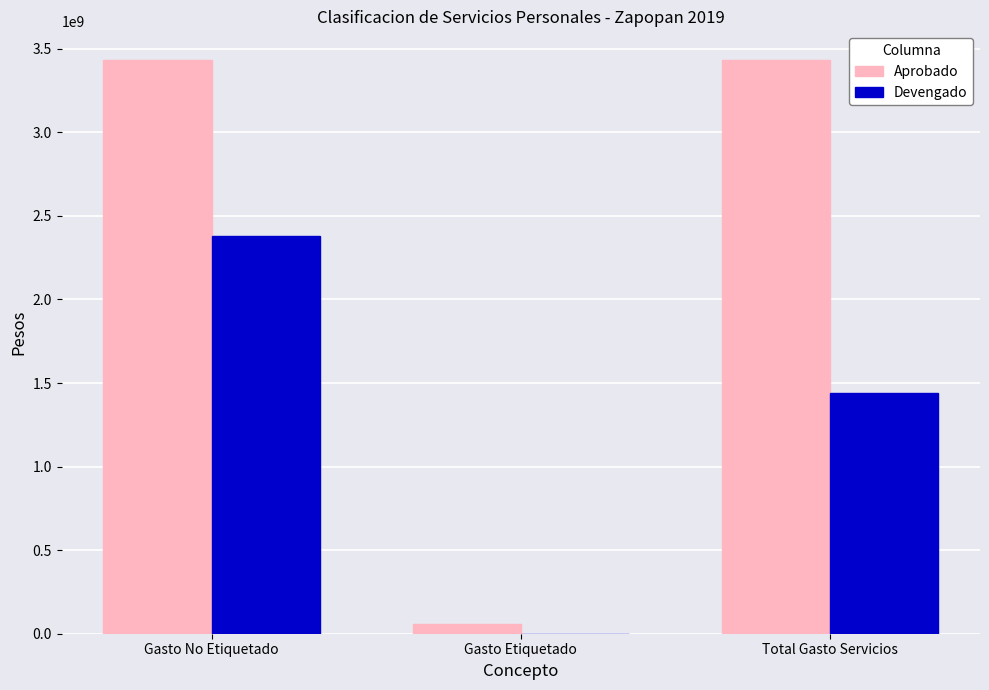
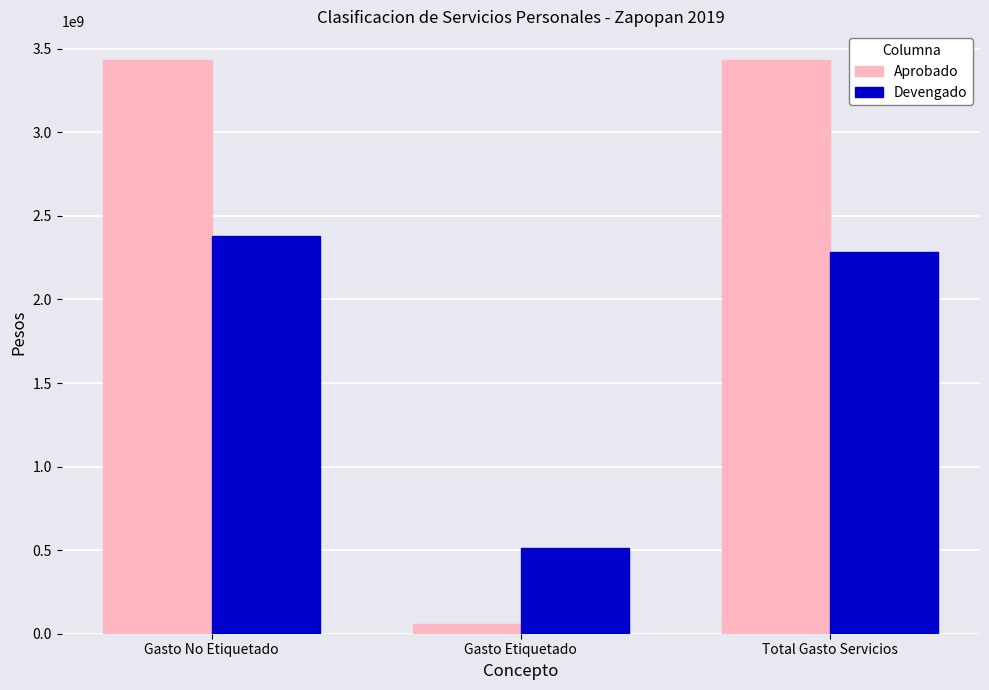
  {
    "Aprobado": {
      "Gasto No Etiquetado": 3430000000,
      "Gasto Etiquetado": 60000000,
      "Total Gasto Servicios": 3430000000
    },
    "Devengado": {
      "Gasto No Etiquetado": 2380000000,
-     "Gasto Etiquetado": 0,
-     "Total Gasto Servicios": 1440000000
+     "Gasto Etiquetado": 510000000,
+     "Total Gasto Servicios": 2280000000
    }
  }
